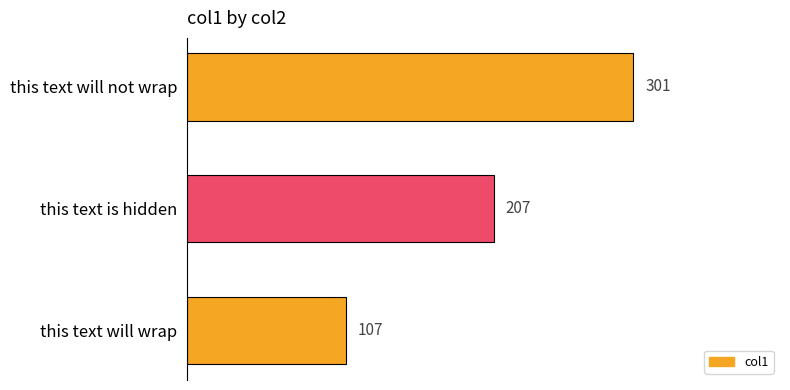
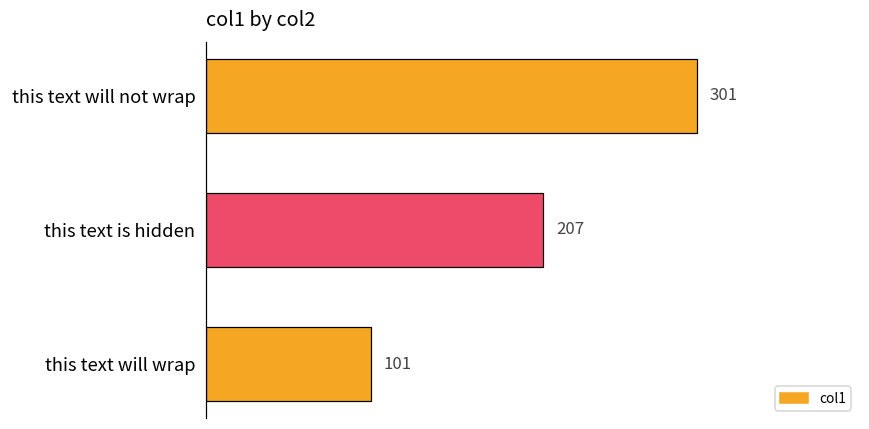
  {
    "this text will not wrap": 301,
    "this text is hidden": 207,
-   "this text will wrap": 107
+   "this text will wrap": 101
  }
